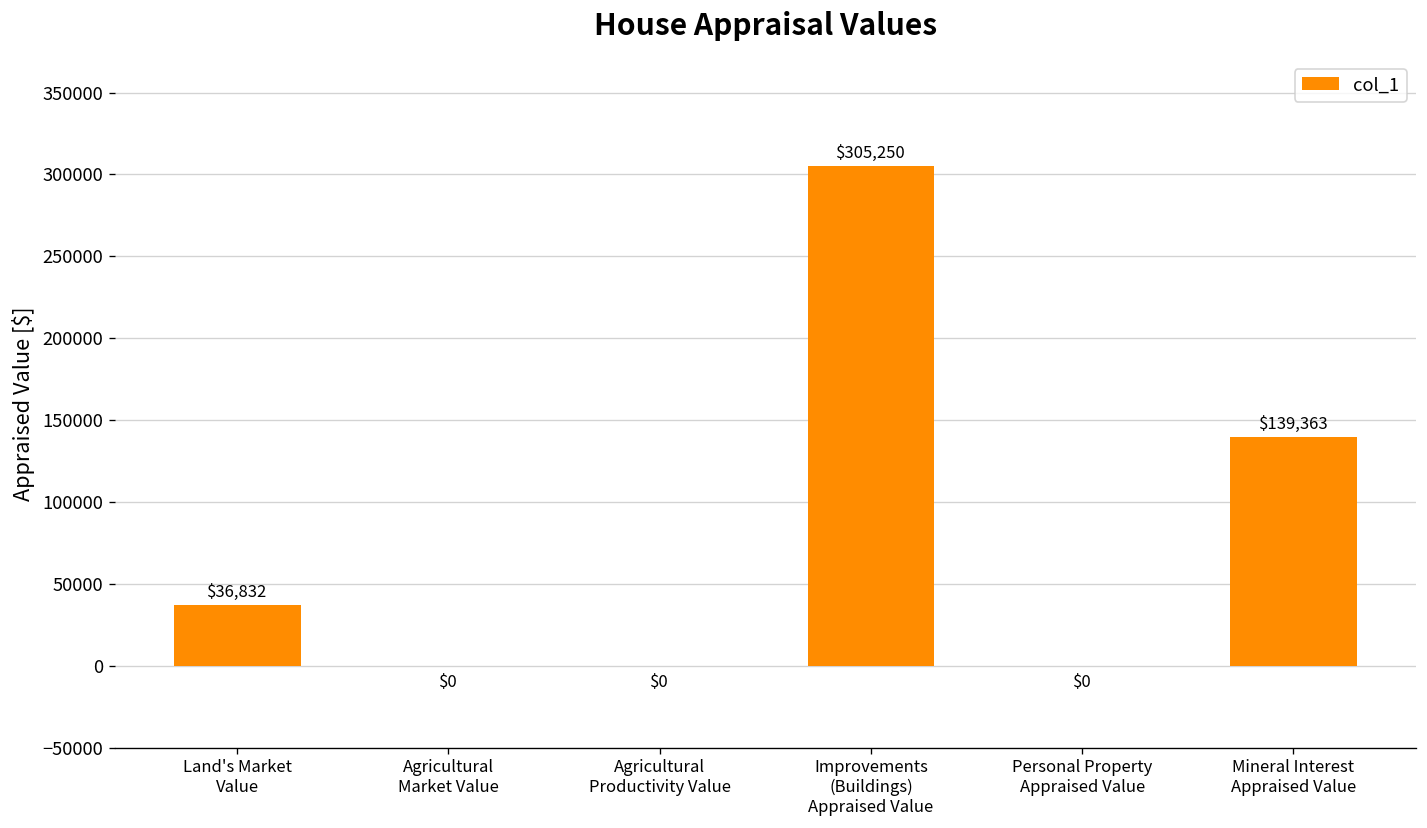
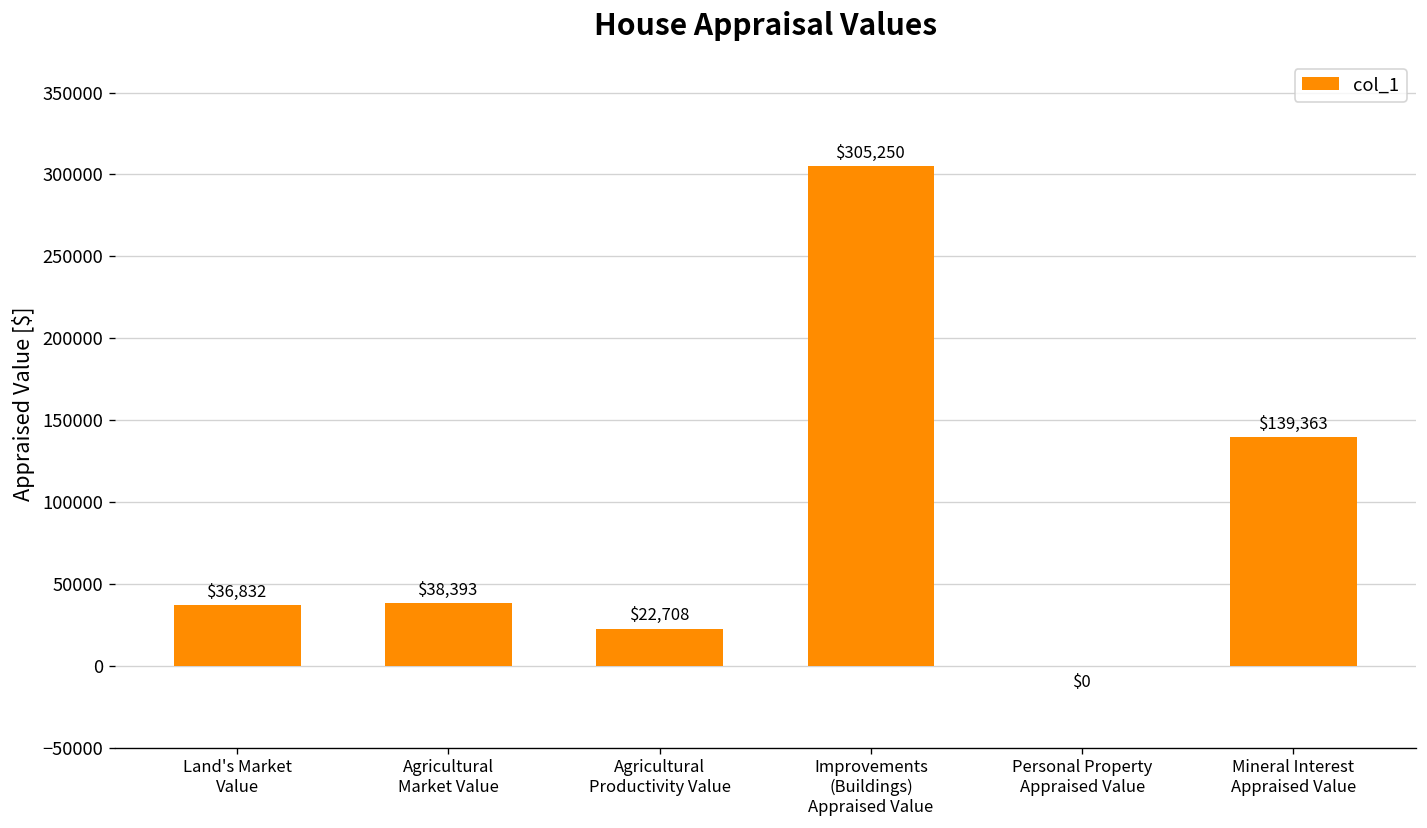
  {
    "Land's Market Value": "$36,832",
-   "Agricultural Market Value": "$0",
-   "Agricultural Productivity Value": "$0",
+   "Agricultural Market Value": "$38,393",
+   "Agricultural Productivity Value": "$22,708",
    "Improvements (Buildings) Appraised Value": "$305,250",
    "Personal Property Appraised Value": "$0",
    "Mineral Interest Appraised Value": "$139,363"
  }
